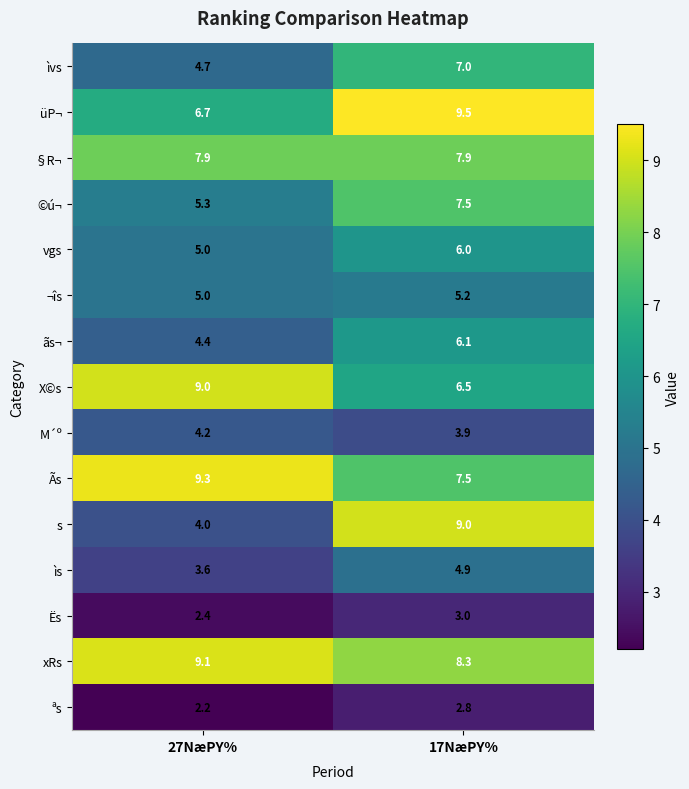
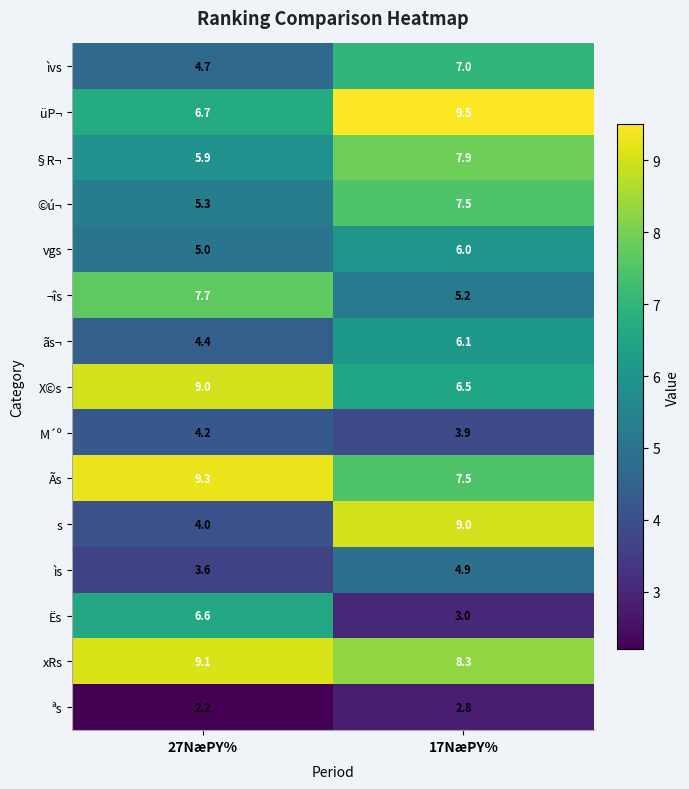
  {
    "ìvs": {
      "27NæPY%": 4.7,
      "17NæPY%": 7.0
    },
    "üP¬": {
      "27NæPY%": 6.7,
      "17NæPY%": 9.5
    },
    "§R¬": {
-     "27NæPY%": 7.9,
+     "27NæPY%": 5.9,
      "17NæPY%": 7.9
    },
    "©ú¬": {
      "27NæPY%": 5.3,
      "17NæPY%": 7.5
    },
    "vgs": {
      "27NæPY%": 5.0,
      "17NæPY%": 6.0
    },
    "¬îs": {
-     "27NæPY%": 5.0,
+     "27NæPY%": 7.7,
      "17NæPY%": 5.2
    },
    "ãs¬": {
      "27NæPY%": 4.4,
      "17NæPY%": 6.1
    },
    "X©s": {
      "27NæPY%": 9.0,
      "17NæPY%": 6.5
    },
    "M´º": {
      "27NæPY%": 4.2,
      "17NæPY%": 3.9
    },
    "Ãs": {
      "27NæPY%": 9.3,
      "17NæPY%": 7.5
    },
    "s": {
      "27NæPY%": 4.0,
      "17NæPY%": 9.0
    },
    "ìs": {
      "27NæPY%": 3.6,
      "17NæPY%": 4.9
    },
    "Ës": {
-     "27NæPY%": 2.4,
+     "27NæPY%": 6.6,
      "17NæPY%": 3.0
    },
    "xRs": {
      "27NæPY%": 9.1,
      "17NæPY%": 8.3
    },
    "ªs": {
      "27NæPY%": 2.2,
      "17NæPY%": 2.8
    }
  }
